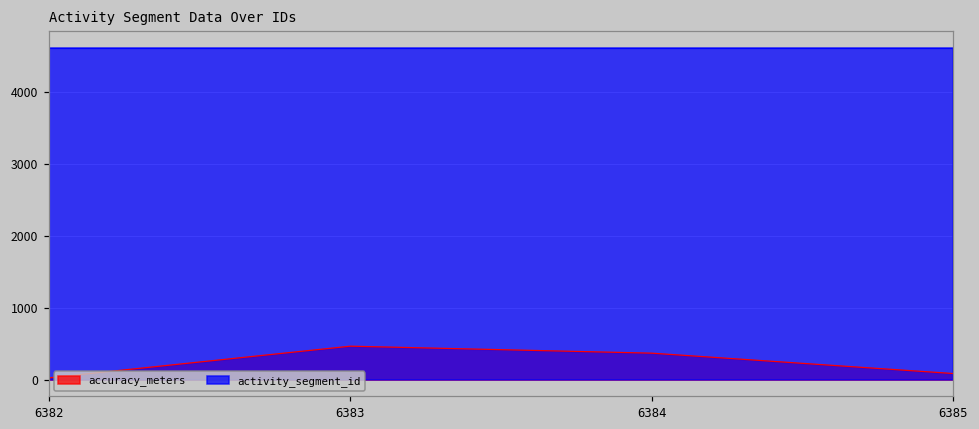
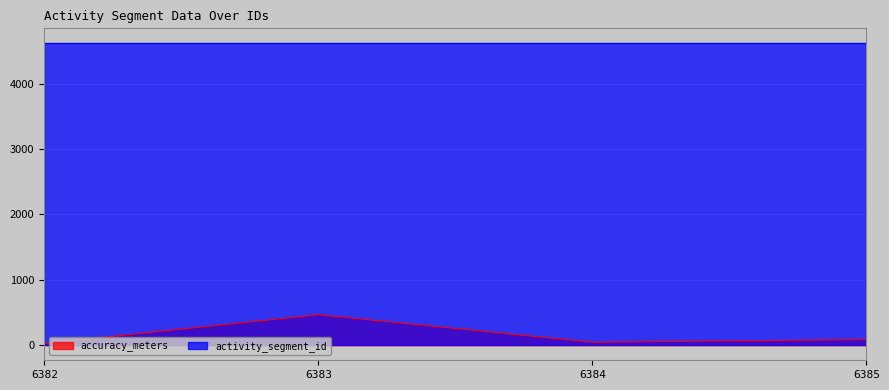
  {
    "accuracy_meters": {
      "6382": 0,
      "6383": 500,
-     "6384": 400,
+     "6384": 0,
      "6385": 100
    },
    "activity_segment_id": {
      "6382": 4600,
      "6383": 4600,
      "6384": 4600,
      "6385": 4600
    }
  }
